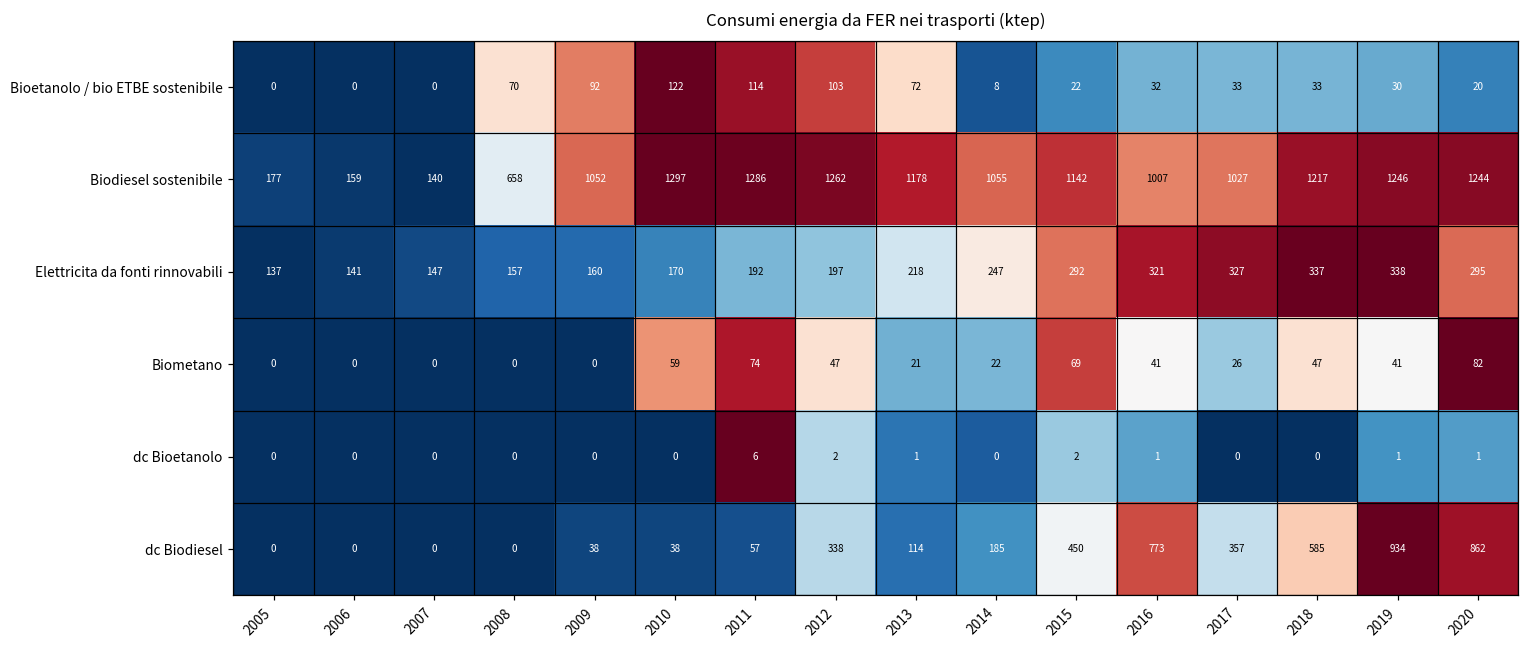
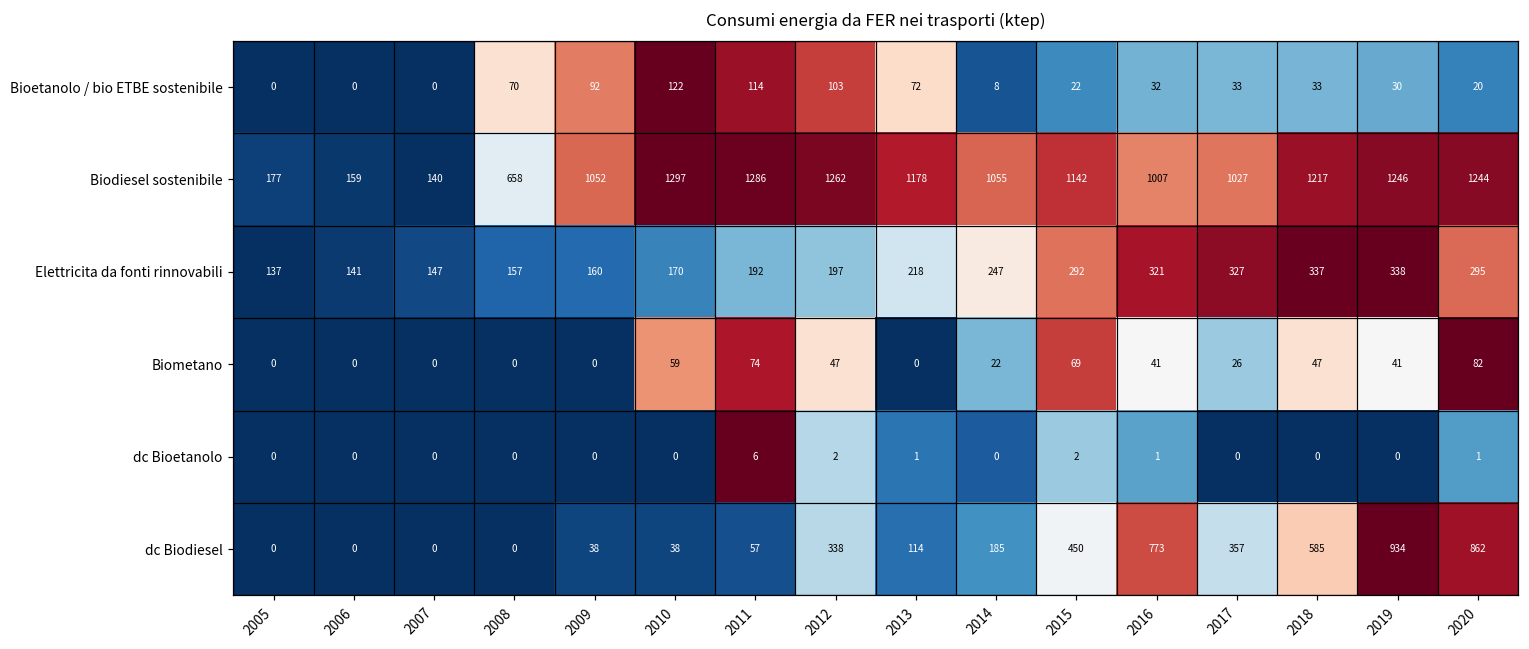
  {
    "Bioetanolo / bio ETBE sostenibile": {
      "2005": 0,
      "2006": 0,
      "2007": 0,
      "2008": 70,
      "2009": 92,
      "2010": 122,
      "2011": 114,
      "2012": 103,
      "2013": 72,
      "2014": 8,
      "2015": 22,
      "2016": 32,
      "2017": 33,
      "2018": 33,
      "2019": 30,
      "2020": 20
    },
    "Biodiesel sostenibile": {
      "2005": 177,
      "2006": 159,
      "2007": 140,
      "2008": 658,
      "2009": 1052,
      "2010": 1297,
      "2011": 1286,
      "2012": 1262,
      "2013": 1178,
      "2014": 1055,
      "2015": 1142,
      "2016": 1007,
      "2017": 1027,
      "2018": 1217,
      "2019": 1246,
      "2020": 1244
    },
    "Elettricita da fonti rinnovabili": {
      "2005": 137,
      "2006": 141,
      "2007": 147,
      "2008": 157,
      "2009": 160,
      "2010": 170,
      "2011": 192,
      "2012": 197,
      "2013": 218,
      "2014": 247,
      "2015": 292,
      "2016": 321,
      "2017": 327,
      "2018": 337,
      "2019": 338,
      "2020": 295
    },
    "Biometano": {
      "2005": 0,
      "2006": 0,
      "2007": 0,
      "2008": 0,
      "2009": 0,
      "2010": 59,
      "2011": 74,
      "2012": 47,
-     "2013": 21,
+     "2013": 0,
      "2014": 22,
      "2015": 69,
      "2016": 41,
      "2017": 26,
      "2018": 47,
      "2019": 41,
      "2020": 82
    },
    "dc Bioetanolo": {
      "2005": 0,
      "2006": 0,
      "2007": 0,
      "2008": 0,
      "2009": 0,
      "2010": 0,
      "2011": 6,
      "2012": 2,
      "2013": 1,
      "2014": 0,
      "2015": 2,
      "2016": 1,
      "2017": 0,
      "2018": 0,
-     "2019": 1,
+     "2019": 0,
      "2020": 1
    },
    "dc Biodiesel": {
      "2005": 0,
      "2006": 0,
      "2007": 0,
      "2008": 0,
      "2009": 38,
      "2010": 38,
      "2011": 57,
      "2012": 338,
      "2013": 114,
      "2014": 185,
      "2015": 450,
      "2016": 773,
      "2017": 357,
      "2018": 585,
      "2019": 934,
      "2020": 862
    }
  }
